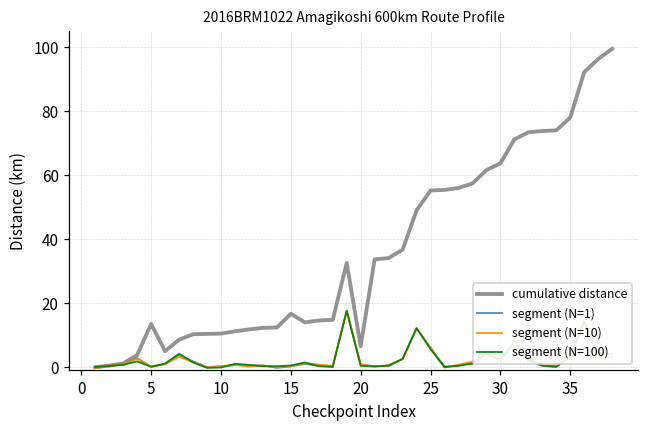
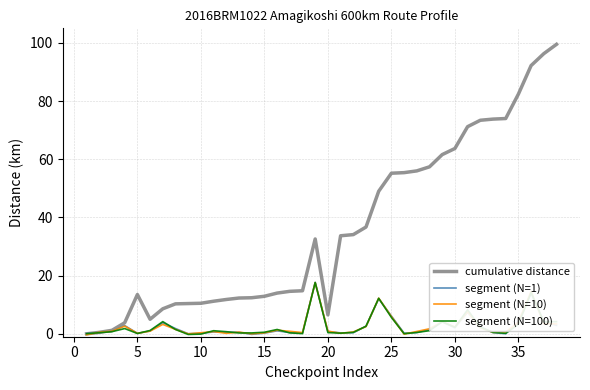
  {
    "cumulative distance": {
      "5": 14,
      "10": 11,
-     "15": 17,
+     "15": 13,
      "20": 7,
      "25": 55,
      "30": 64,
-     "35": 78
+     "35": 82
    }
  }
